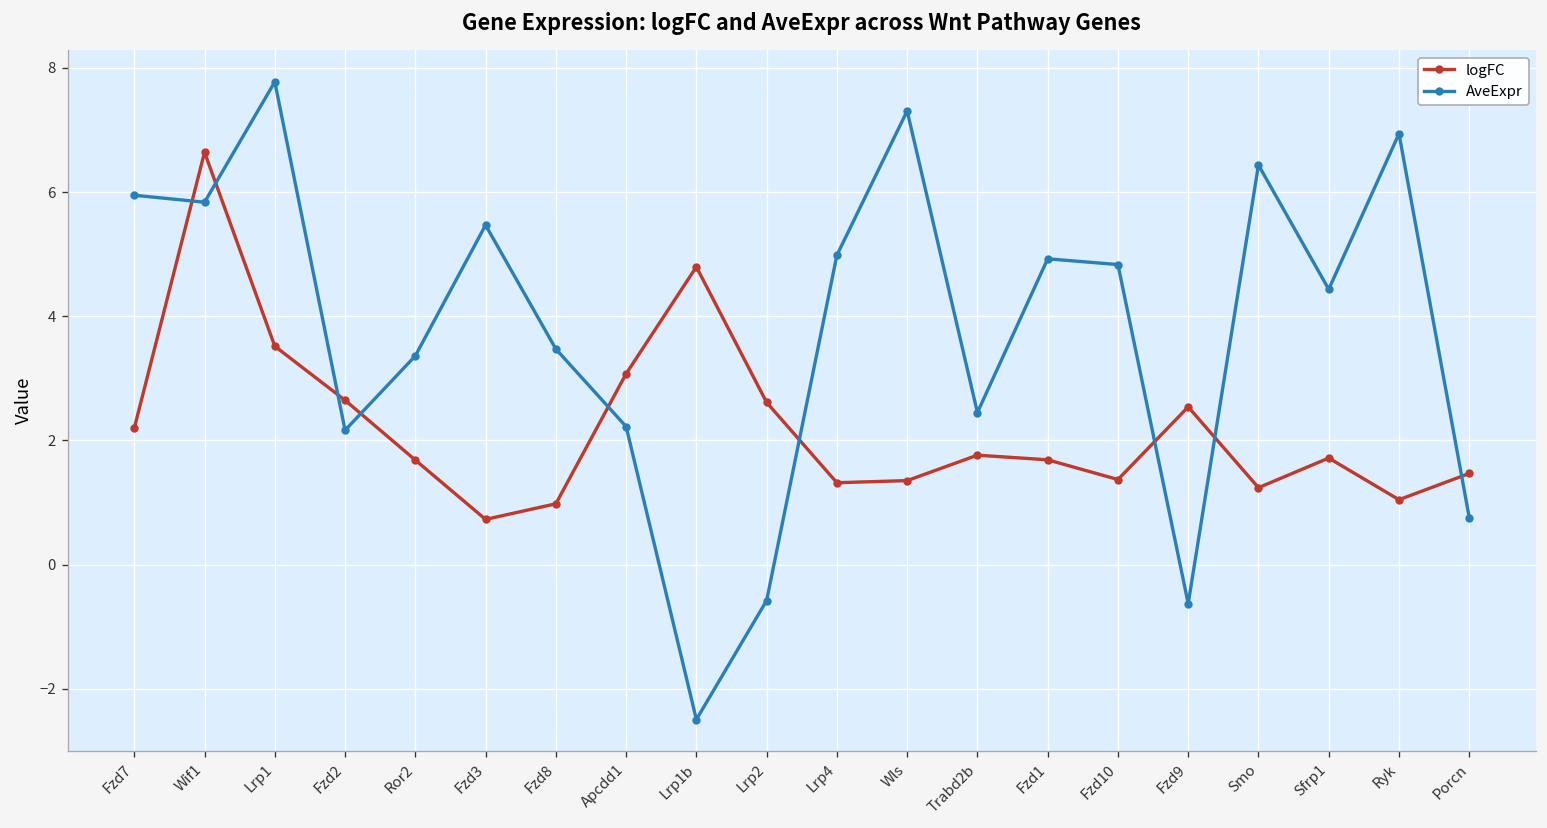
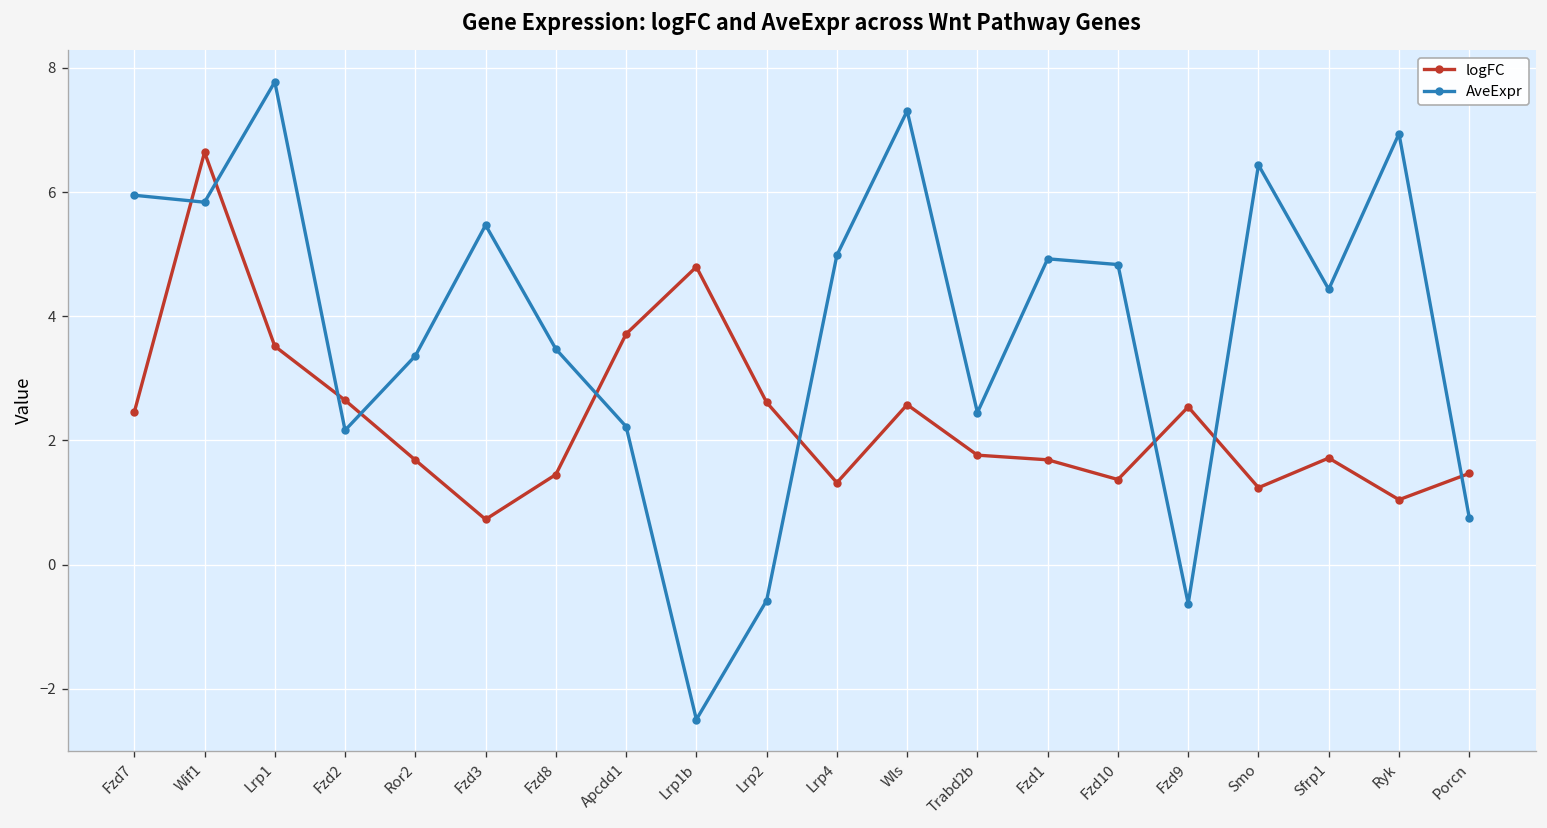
  {
    "logFC": {
-     "Fzd7": 2.2,
+     "Fzd7": 2.5,
      "Wif1": 6.6,
      "Lrp1": 3.5,
      "Fzd2": 2.6,
      "Ror2": 1.7,
      "Fzd3": 0.7,
-     "Fzd8": 1.0,
-     "Apcdd1": 3.1,
+     "Fzd8": 1.5,
+     "Apcdd1": 3.7,
      "Lrp1b": 4.8,
      "Lrp2": 2.6,
      "Lrp4": 1.3,
-     "Wls": 1.4,
+     "Wls": 2.6,
      "Trabd2b": 1.8,
      "Fzd1": 1.7,
      "Fzd10": 1.4,
      "Fzd9": 2.5,
      "Smo": 1.2,
      "Sfrp1": 1.7,
      "Ryk": 1.0,
      "Porcn": 1.5
    },
    "AveExpr": {
      "Fzd7": 5.9,
      "Wif1": 5.8,
      "Lrp1": 7.8,
      "Fzd2": 2.2,
      "Ror2": 3.4,
      "Fzd3": 5.5,
      "Fzd8": 3.5,
      "Apcdd1": 2.2,
      "Lrp1b": -2.5,
      "Lrp2": -0.6,
      "Lrp4": 5.0,
      "Wls": 7.3,
      "Trabd2b": 2.4,
      "Fzd1": 4.9,
      "Fzd10": 4.8,
      "Fzd9": -0.6,
      "Smo": 6.4,
      "Sfrp1": 4.4,
      "Ryk": 6.9,
      "Porcn": 0.8
    }
  }
